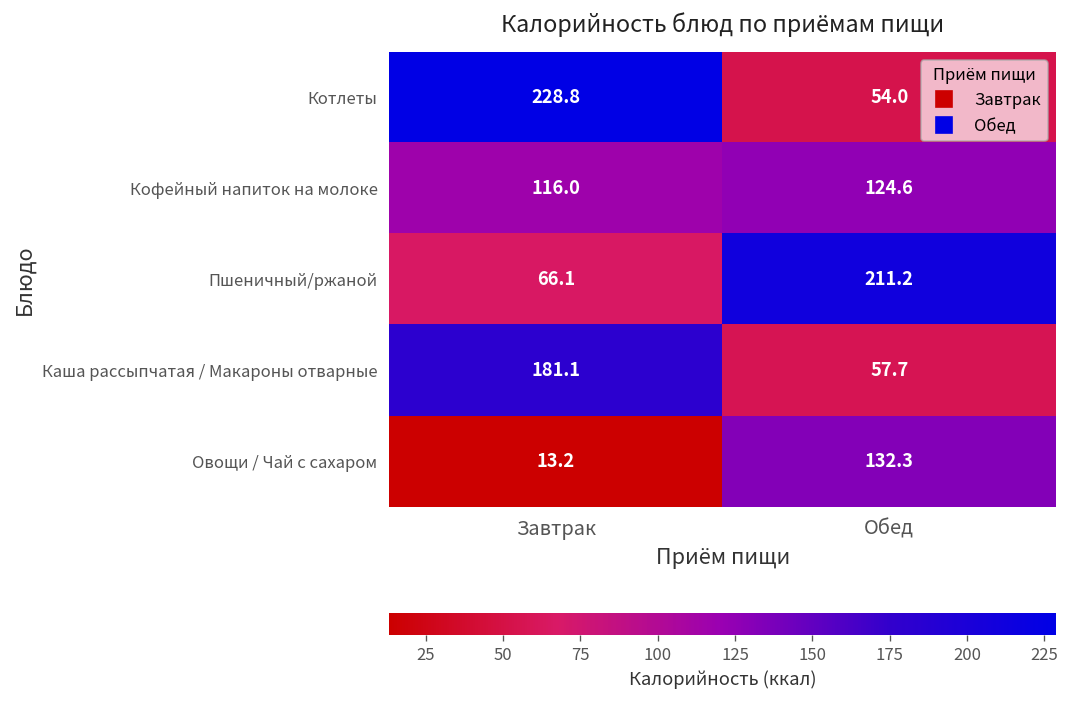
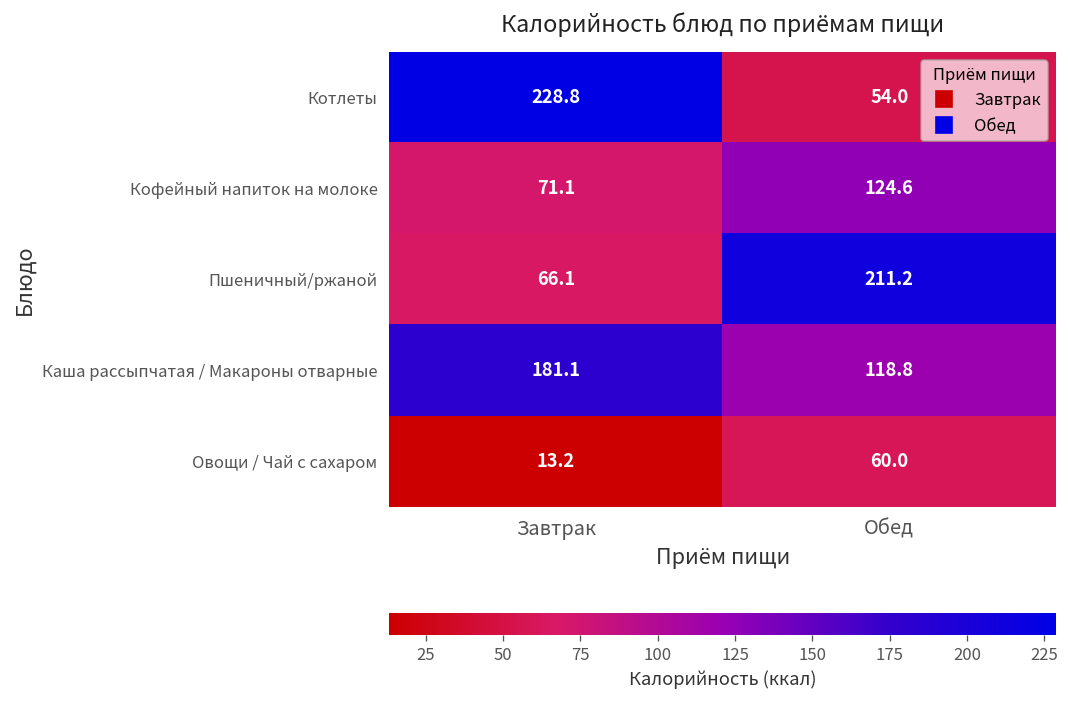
  {
    "Котлеты": {
      "Завтрак": 228.8,
      "Обед": 54.0
    },
    "Кофейный напиток на молоке": {
-     "Завтрак": 116.0,
+     "Завтрак": 71.1,
      "Обед": 124.6
    },
    "Пшеничный/ржаной": {
      "Завтрак": 66.1,
      "Обед": 211.2
    },
    "Каша рассыпчатая / Макароны отварные": {
      "Завтрак": 181.1,
-     "Обед": 57.7
+     "Обед": 118.8
    },
    "Овощи / Чай с сахаром": {
      "Завтрак": 13.2,
-     "Обед": 132.3
+     "Обед": 60.0
    }
  }
